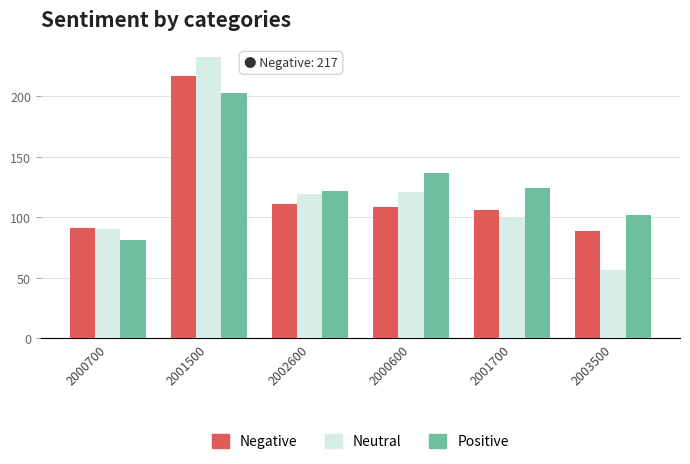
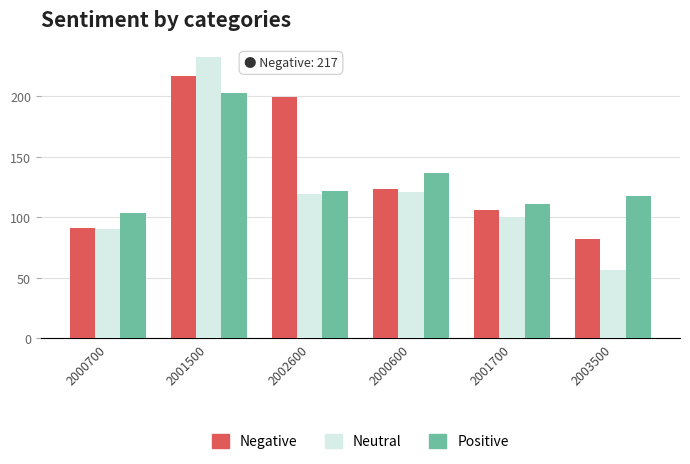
  {
    "Negative": {
      "2000700": 91,
      "2001500": 217,
-     "2002600": 111,
-     "2000600": 108,
+     "2002600": 200,
+     "2000600": 124,
      "2001700": 106,
-     "2003500": 89
+     "2003500": 82
    },
    "Neutral": {
      "2000700": 91,
      "2001500": 233,
      "2002600": 119,
      "2000600": 121,
      "2001700": 100,
      "2003500": 57
    },
    "Positive": {
-     "2000700": 81,
+     "2000700": 104,
      "2001500": 203,
      "2002600": 122,
      "2000600": 137,
-     "2001700": 125,
-     "2003500": 102
+     "2001700": 111,
+     "2003500": 117
    }
  }
